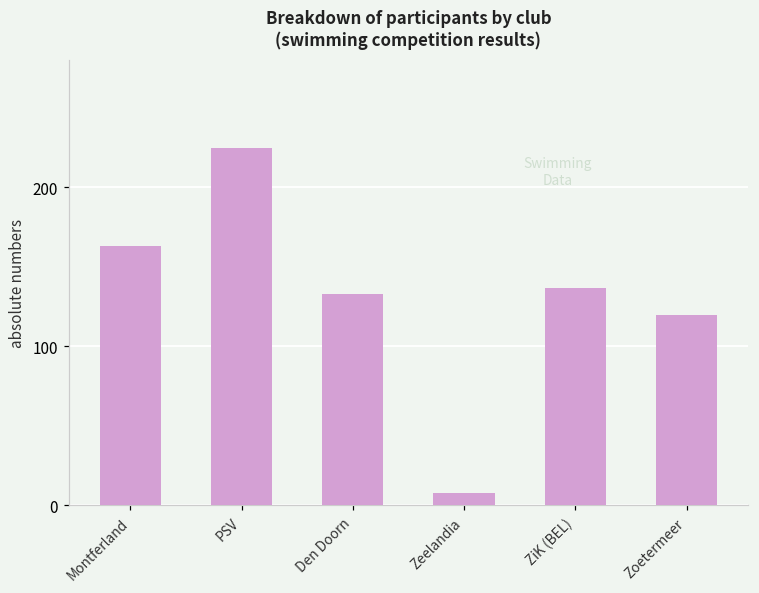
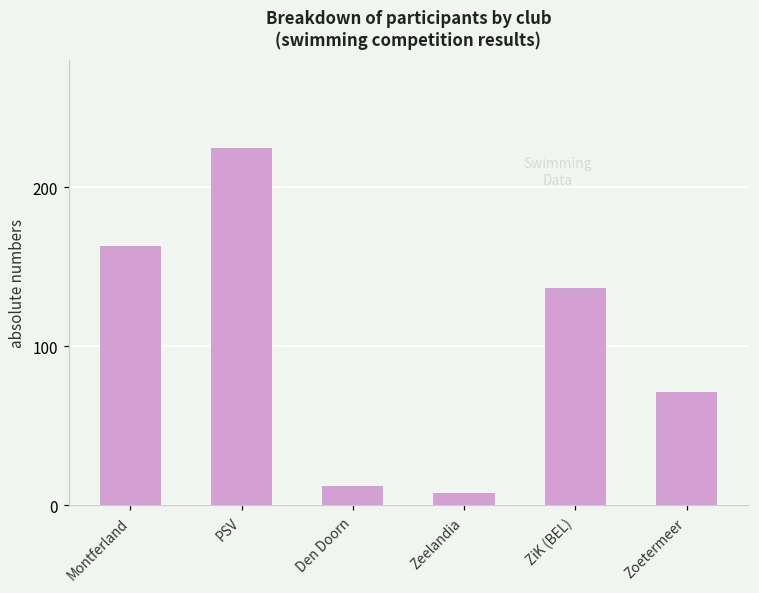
  {
    "Montferland": 163,
    "PSV": 225,
-   "Den Doorn": 133,
+   "Den Doorn": 12,
    "Zeelandia": 8,
    "ZiK (BEL)": 137,
-   "Zoetermeer": 120
+   "Zoetermeer": 71
  }
